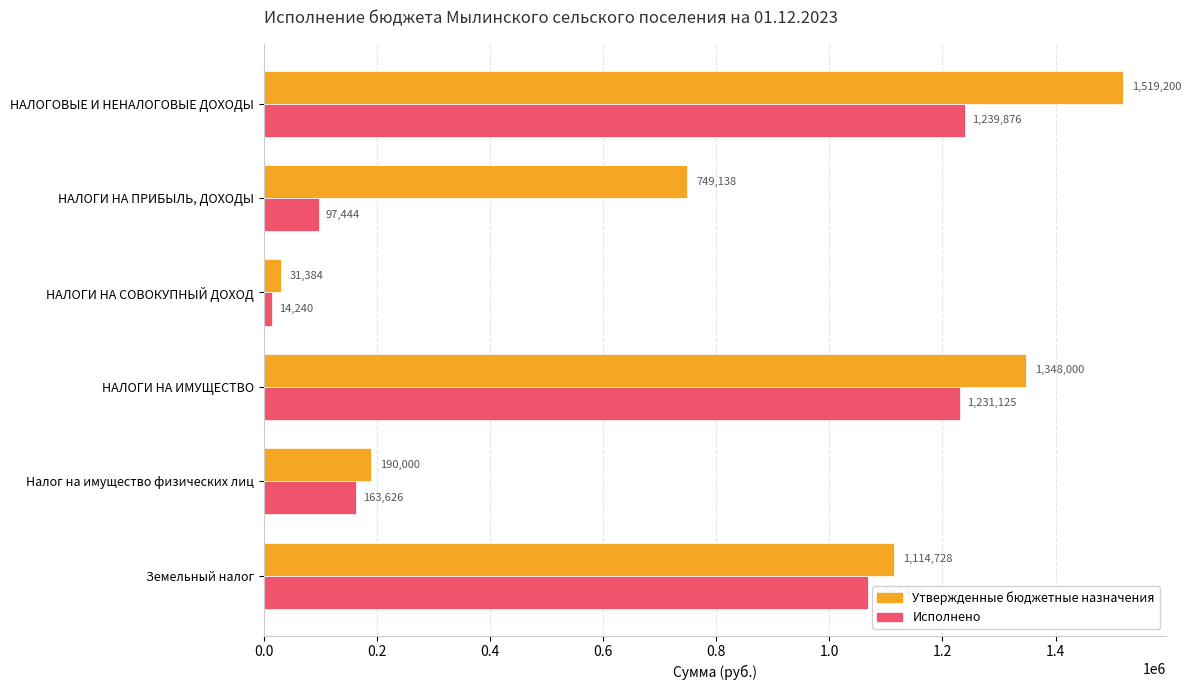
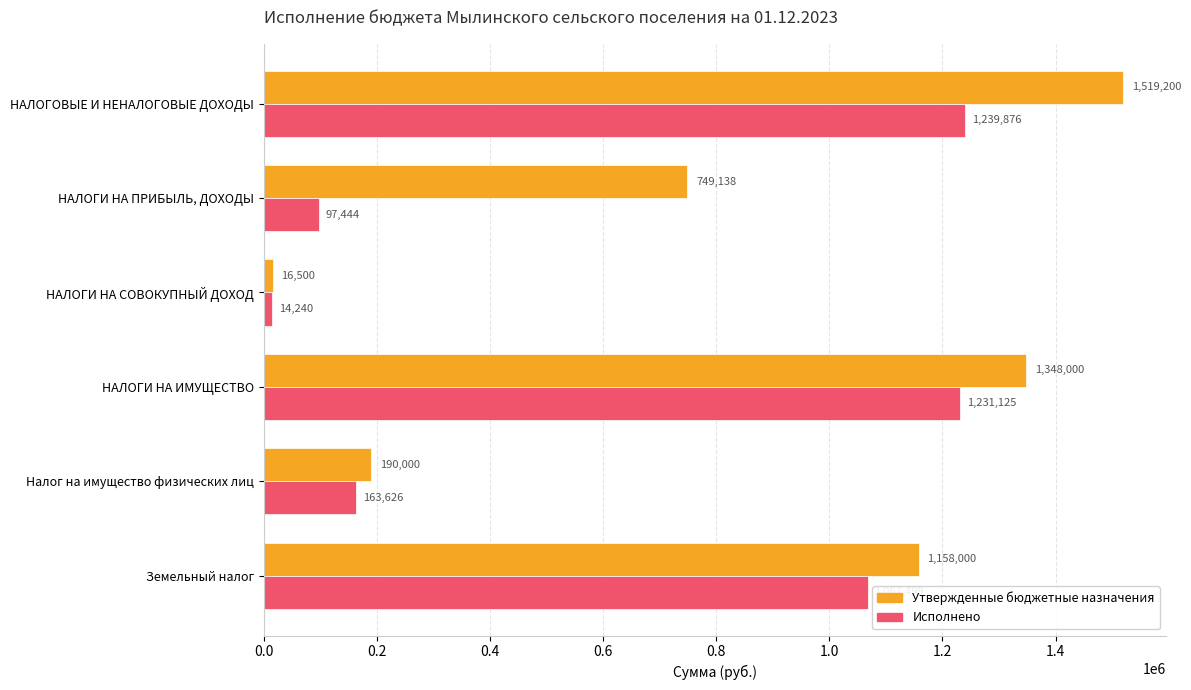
  {
    "Утвержденные бюджетные назначения": {
      "НАЛОГОВЫЕ И НЕНАЛОГОВЫЕ ДОХОДЫ": "1,519,200",
      "НАЛОГИ НА ПРИБЫЛЬ, ДОХОДЫ": "749,138",
-     "НАЛОГИ НА СОВОКУПНЫЙ ДОХОД": "31,384",
+     "НАЛОГИ НА СОВОКУПНЫЙ ДОХОД": "16,500",
      "НАЛОГИ НА ИМУЩЕСТВО": "1,348,000",
      "Налог на имущество физических лиц": "190,000",
-     "Земельный налог": "1,114,728"
+     "Земельный налог": "1,158,000"
    },
    "Исполнено": {
      "НАЛОГОВЫЕ И НЕНАЛОГОВЫЕ ДОХОДЫ": "1,239,876",
      "НАЛОГИ НА ПРИБЫЛЬ, ДОХОДЫ": "97,444",
      "НАЛОГИ НА СОВОКУПНЫЙ ДОХОД": "14,240",
      "НАЛОГИ НА ИМУЩЕСТВО": "1,231,125",
      "Налог на имущество физических лиц": "163,626"
    }
  }
